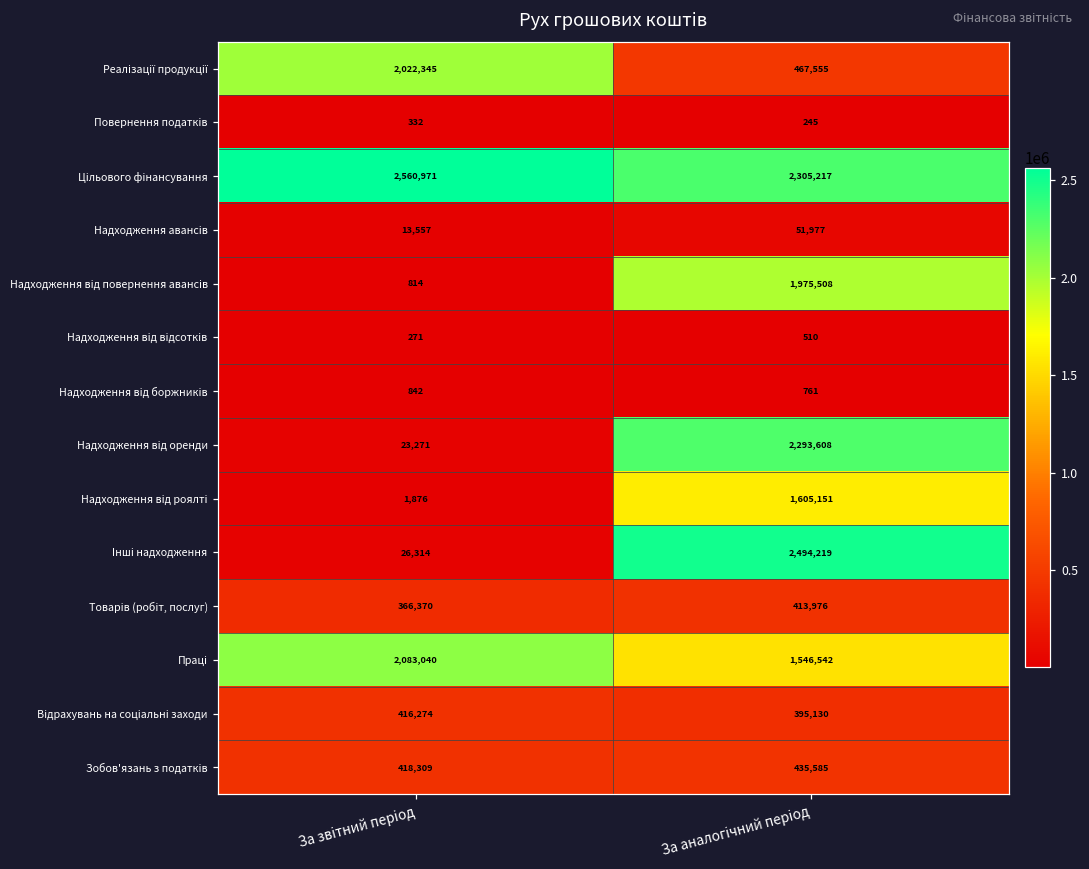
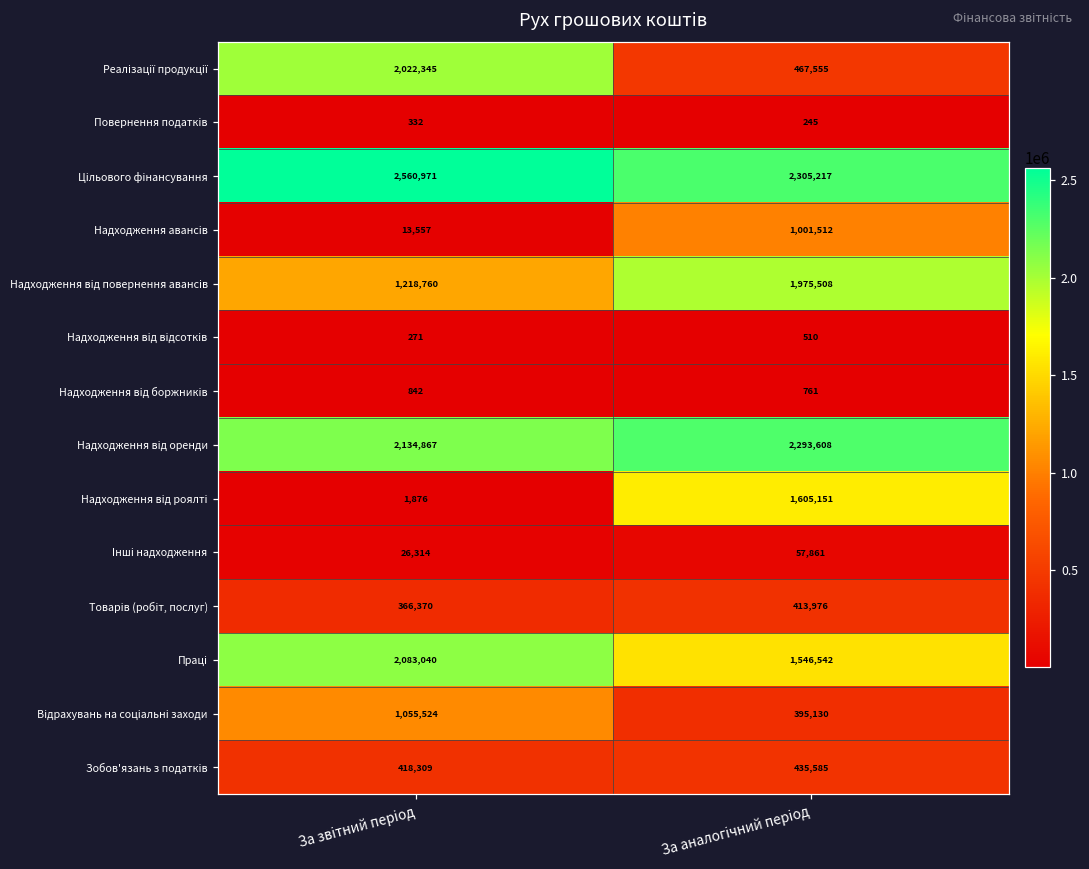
  {
    "Реалізації продукції": {
      "За звітний період": "2,022,345",
      "За аналогічний період": "467,555"
    },
    "Повернення податків": {
      "За звітний період": "332",
      "За аналогічний період": "245"
    },
    "Цільового фінансування": {
      "За звітний період": "2,560,971",
      "За аналогічний період": "2,305,217"
    },
    "Надходження авансів": {
      "За звітний період": "13,557",
-     "За аналогічний період": "51,977"
+     "За аналогічний період": "1,001,512"
    },
    "Надходження від повернення авансів": {
-     "За звітний період": "814",
+     "За звітний період": "1,218,760",
      "За аналогічний період": "1,975,508"
    },
    "Надходження від відсотків": {
      "За звітний період": "271",
      "За аналогічний період": "510"
    },
    "Надходження від боржників": {
      "За звітний період": "842",
      "За аналогічний період": "761"
    },
    "Надходження від оренди": {
-     "За звітний період": "23,271",
+     "За звітний період": "2,134,867",
      "За аналогічний період": "2,293,608"
    },
    "Надходження від роялті": {
      "За звітний період": "1,876",
      "За аналогічний період": "1,605,151"
    },
    "Інші надходження": {
      "За звітний період": "26,314",
-     "За аналогічний період": "2,494,219"
+     "За аналогічний період": "57,861"
    },
    "Товарів (робіт, послуг)": {
      "За звітний період": "366,370",
      "За аналогічний період": "413,976"
    },
    "Праці": {
      "За звітний період": "2,083,040",
      "За аналогічний період": "1,546,542"
    },
    "Відрахувань на соціальні заходи": {
-     "За звітний період": "416,274",
+     "За звітний період": "1,055,524",
      "За аналогічний період": "395,130"
    },
    "Зобов'язань з податків": {
      "За звітний період": "418,309",
      "За аналогічний період": "435,585"
    }
  }
